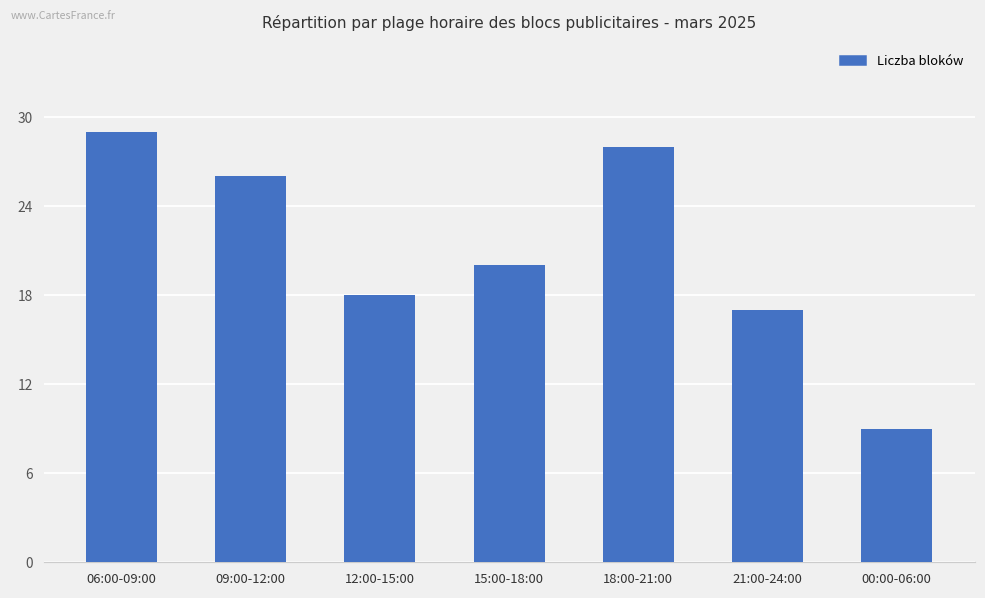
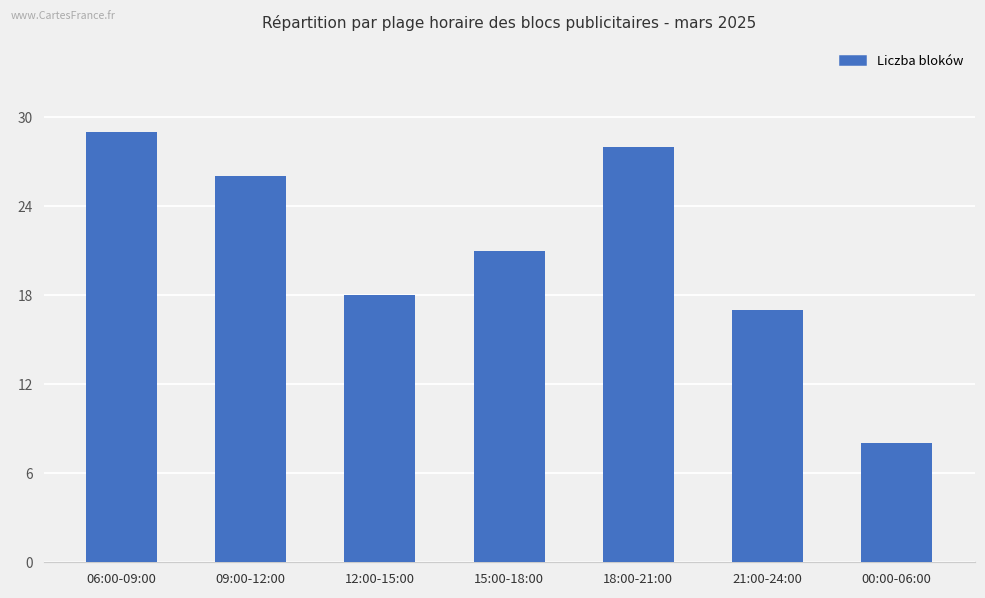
  {
    "06:00-09:00": 29,
    "09:00-12:00": 26,
    "12:00-15:00": 18,
-   "15:00-18:00": 20,
+   "15:00-18:00": 21,
    "18:00-21:00": 28,
    "21:00-24:00": 17,
-   "00:00-06:00": 9
+   "00:00-06:00": 8
  }
